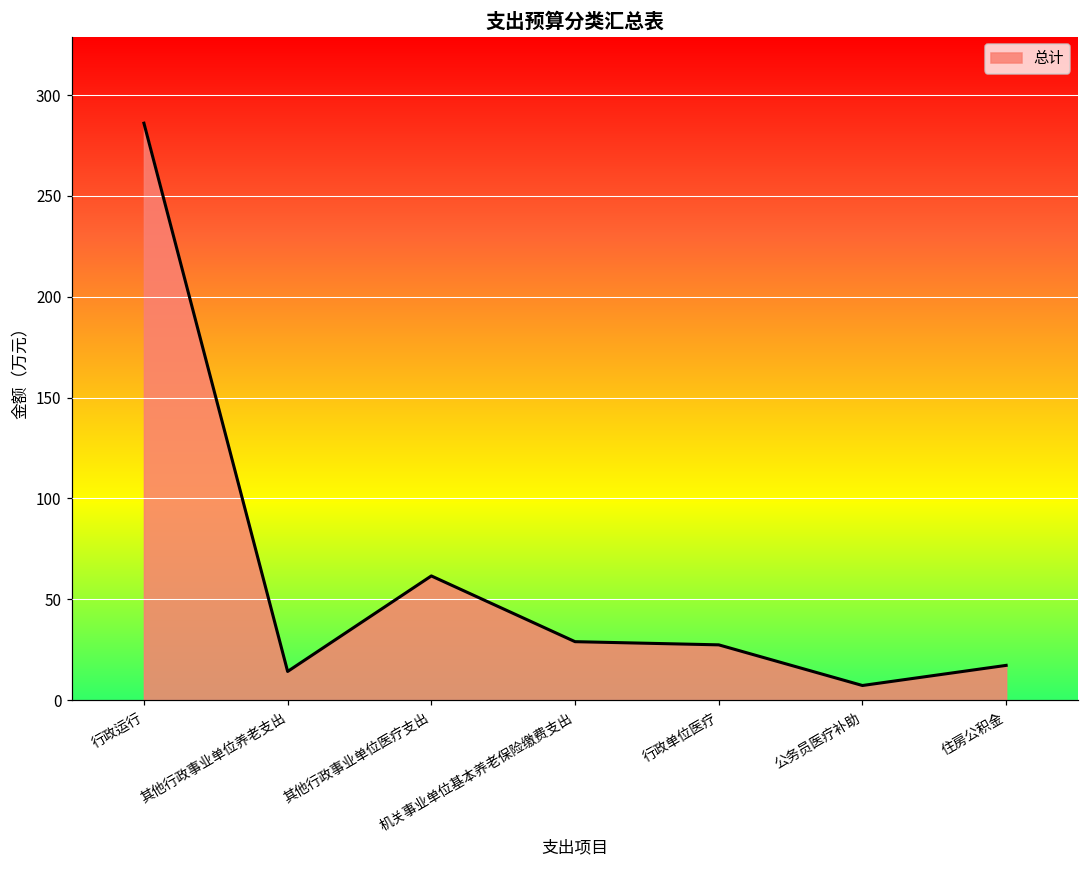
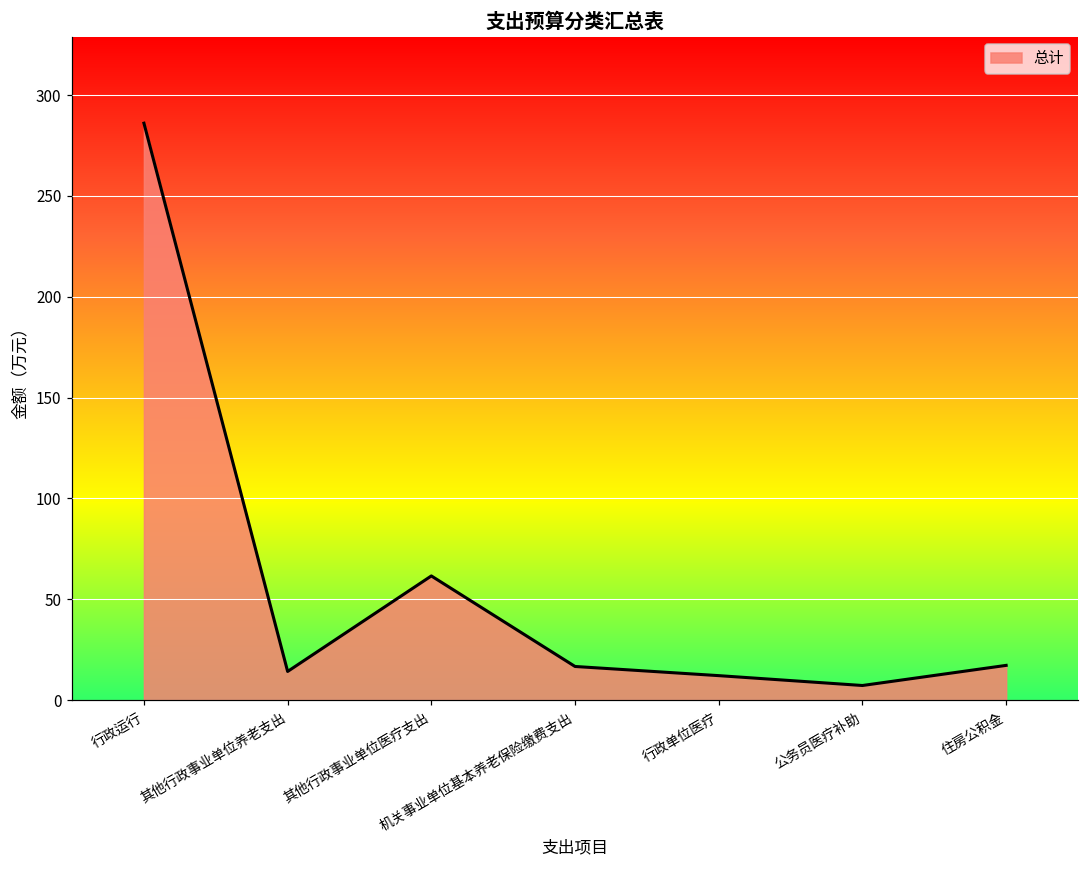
  {
    "行政运行": 286,
    "其他行政事业单位养老支出": 14,
    "其他行政事业单位医疗支出": 62,
-   "机关事业单位基本养老保险缴费支出": 29,
-   "行政单位医疗": 27,
+   "机关事业单位基本养老保险缴费支出": 17,
+   "行政单位医疗": 12,
    "公务员医疗补助": 7,
    "住房公积金": 17
  }
